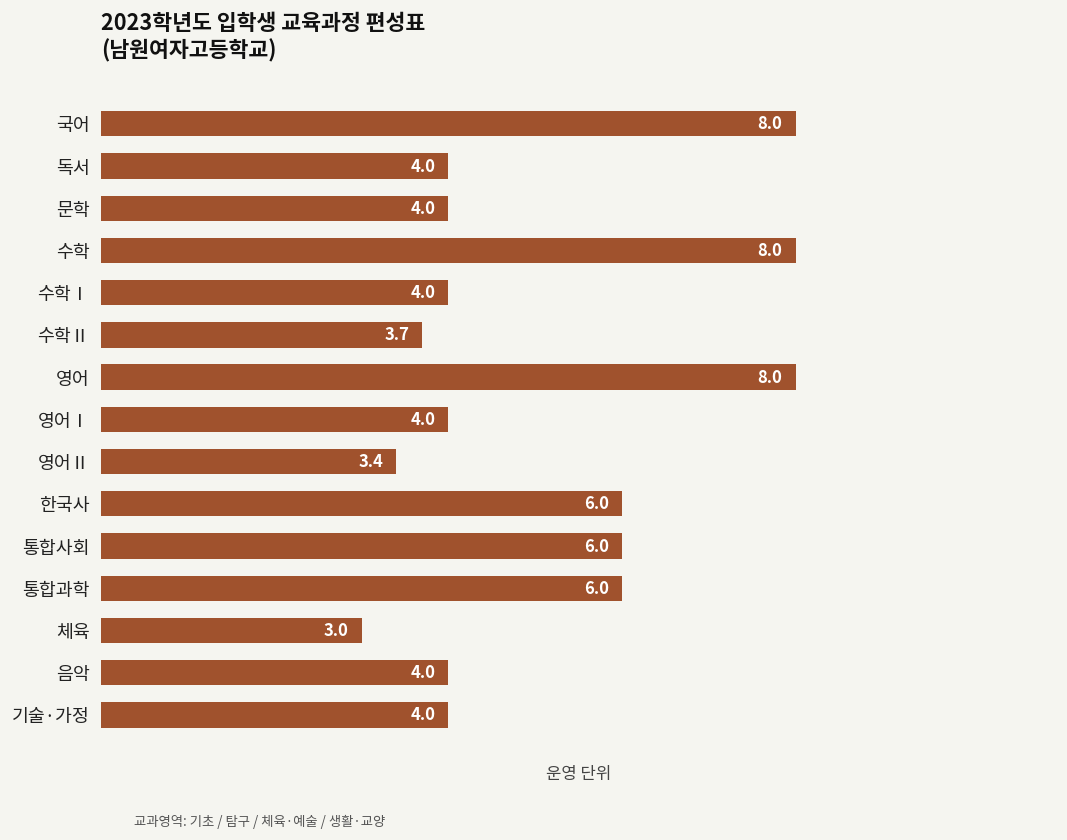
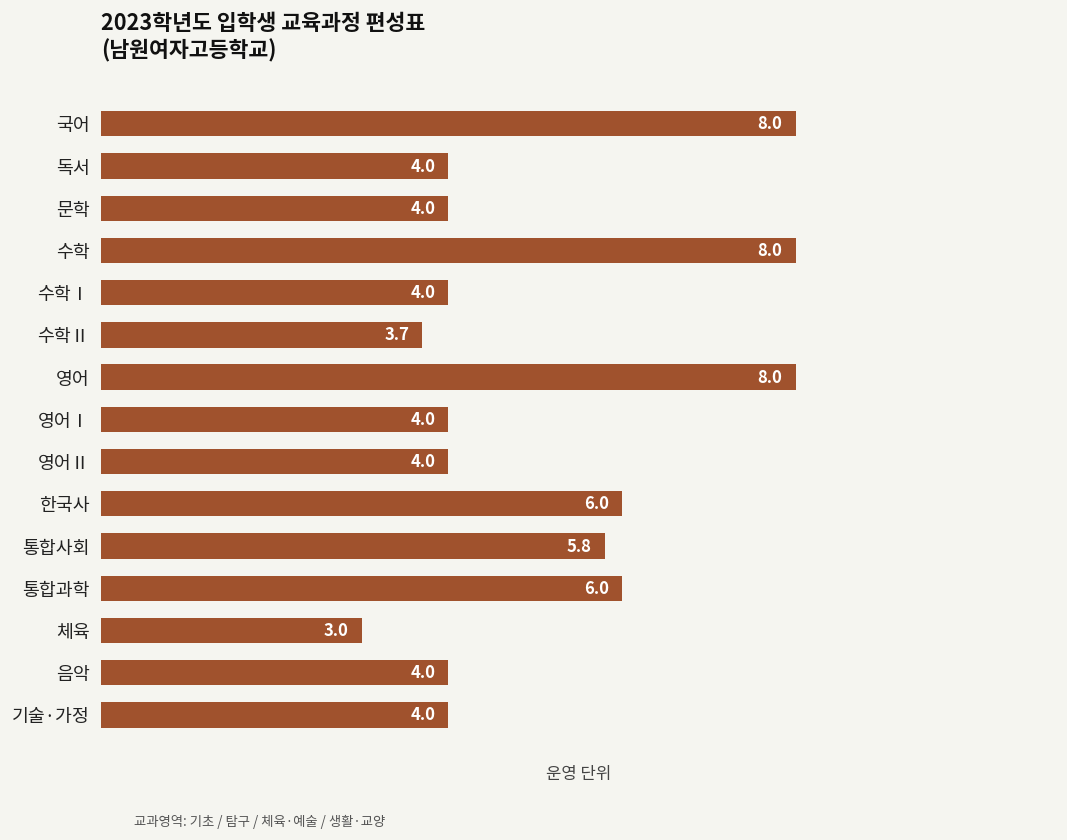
  {
    "국어": 8.0,
    "독서": 4.0,
    "문학": 4.0,
    "수학": 8.0,
    "수학Ⅰ": 4.0,
    "수학Ⅱ": 3.7,
    "영어": 8.0,
    "영어Ⅰ": 4.0,
-   "영어Ⅱ": 3.4,
+   "영어Ⅱ": 4.0,
    "한국사": 6.0,
-   "통합사회": 6.0,
+   "통합사회": 5.8,
    "통합과학": 6.0,
    "체육": 3.0,
    "음악": 4.0,
    "기술·가정": 4.0
  }
